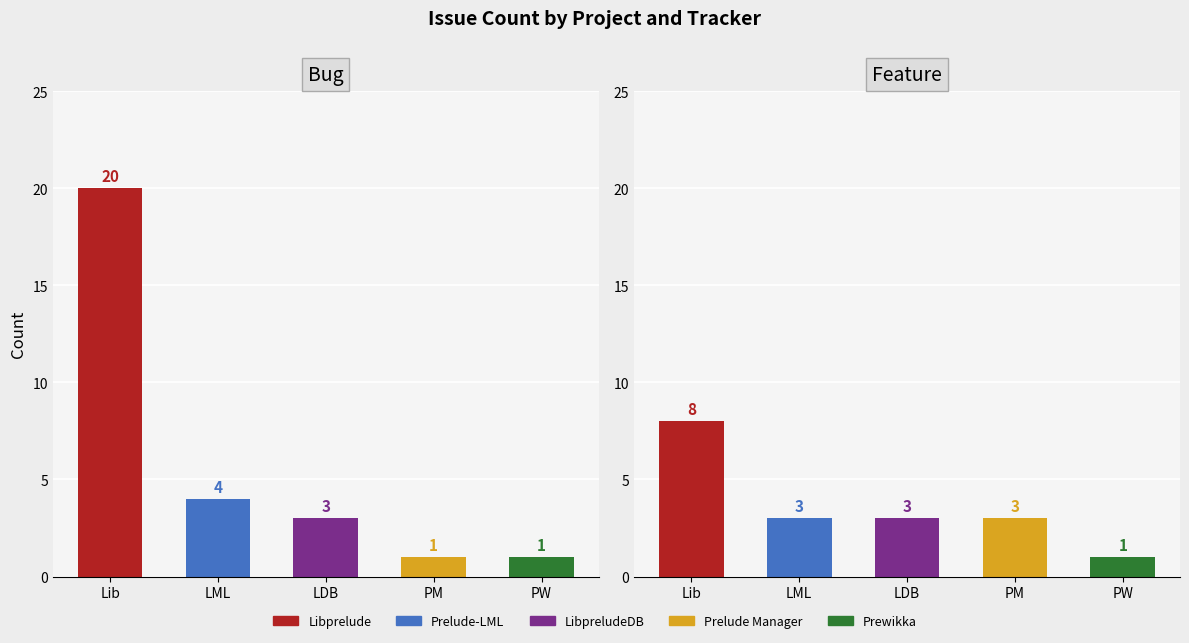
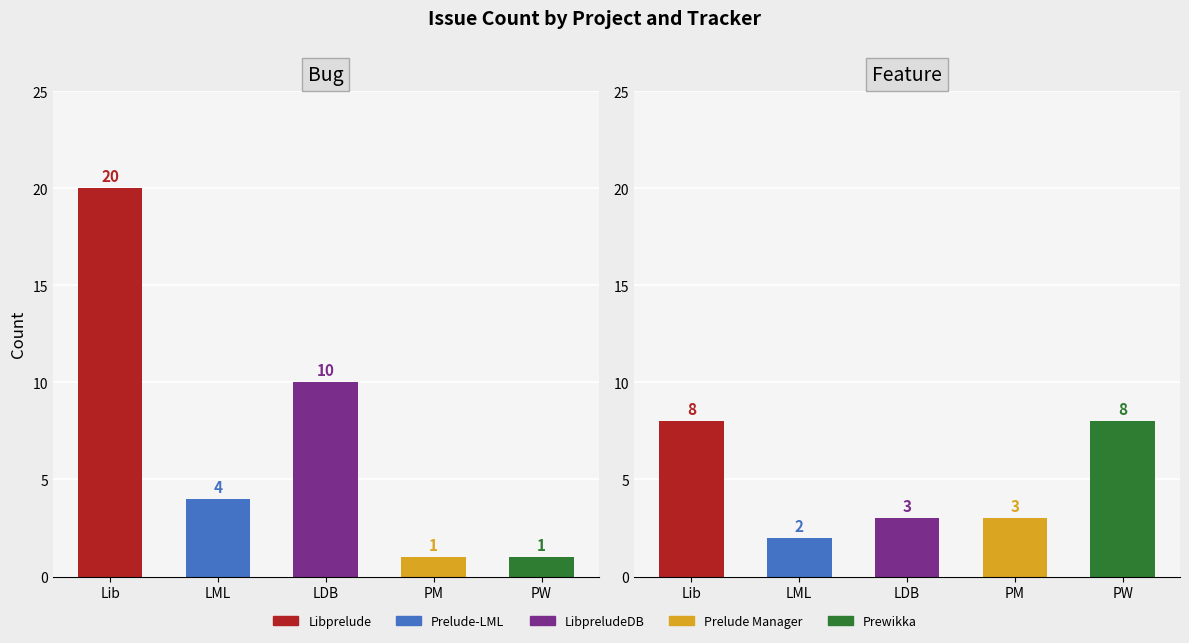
  {
    "Bug": {
      "Lib": 20,
      "LML": 4,
-     "LDB": 3,
+     "LDB": 10,
      "PM": 1,
      "PW": 1
    },
    "Feature": {
      "Lib": 8,
-     "LML": 3,
+     "LML": 2,
      "LDB": 3,
      "PM": 3,
-     "PW": 1
+     "PW": 8
    }
  }
